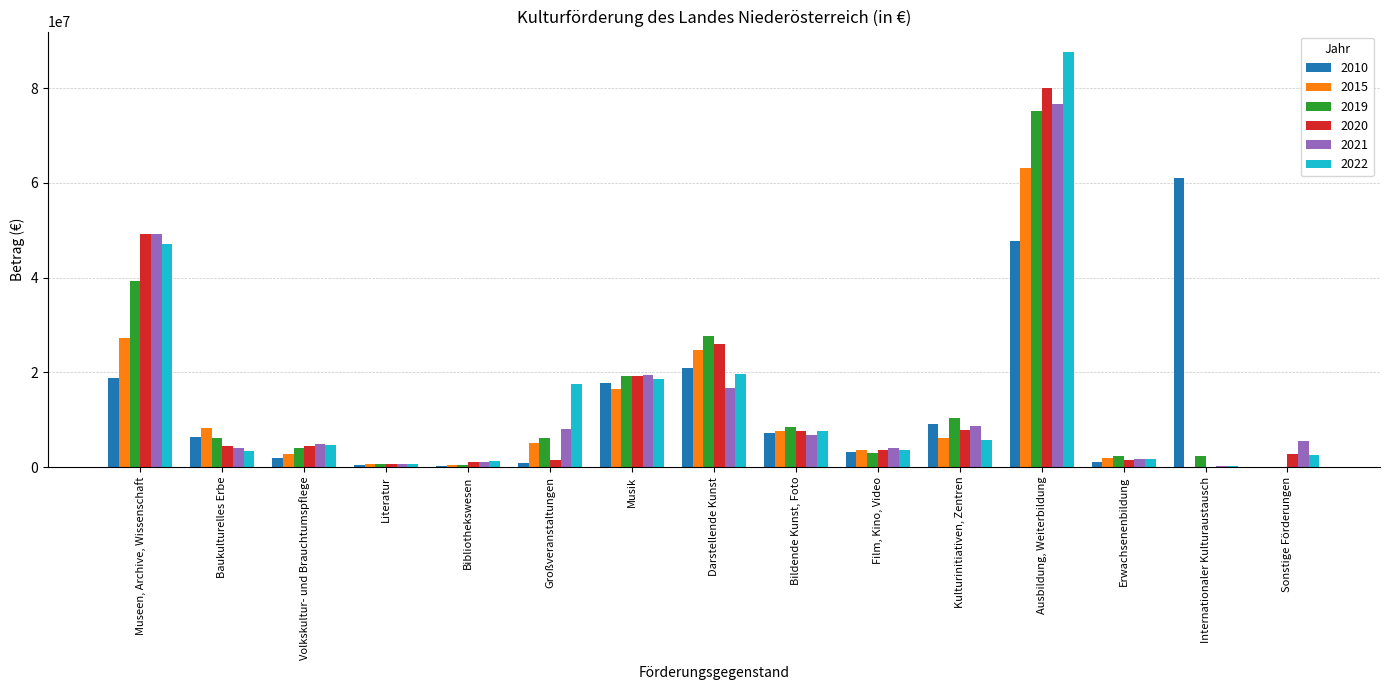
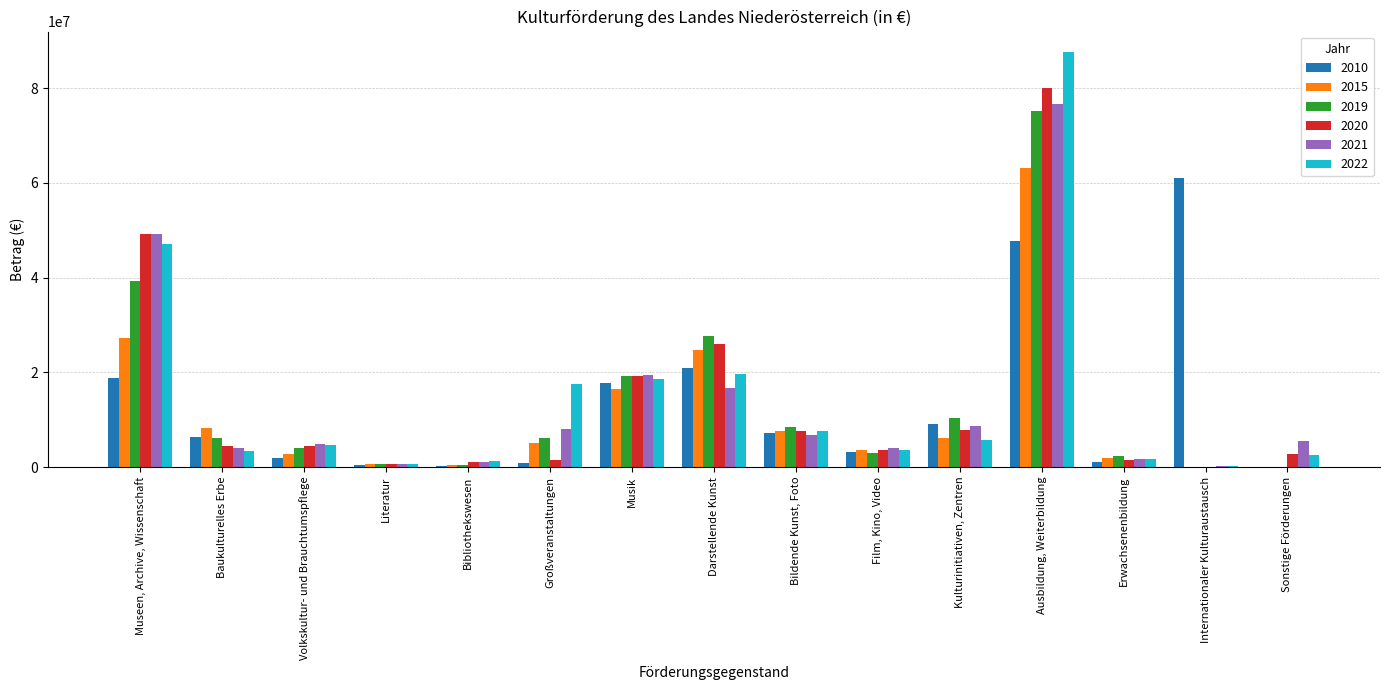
  {
    "2010": {
      "Museen, Archive, Wissenschaft": 19000000,
      "Baukulturelles Erbe": 6000000,
      "Volkskultur- und Brauchtumspflege": 2000000,
      "Literatur": 1000000,
      "Großveranstaltungen": 1000000,
      "Musik": 18000000,
      "Darstellende Kunst": 21000000,
      "Bildende Kunst, Foto": 7000000,
      "Film, Kino, Video": 3000000,
      "Kulturinitiativen, Zentren": 9000000,
      "Ausbildung, Weiterbildung": 48000000,
      "Erwachsenenbildung": 1000000,
      "Internationaler Kulturaustausch": 61000000
    },
    "2015": {
      "Museen, Archive, Wissenschaft": 27000000,
      "Baukulturelles Erbe": 8000000,
      "Volkskultur- und Brauchtumspflege": 3000000,
      "Literatur": 1000000,
      "Großveranstaltungen": 5000000,
      "Musik": 16000000,
      "Darstellende Kunst": 25000000,
      "Bildende Kunst, Foto": 8000000,
      "Film, Kino, Video": 4000000,
      "Kulturinitiativen, Zentren": 6000000,
      "Ausbildung, Weiterbildung": 63000000,
      "Erwachsenenbildung": 2000000
    },
    "2019": {
      "Museen, Archive, Wissenschaft": 39000000,
      "Baukulturelles Erbe": 6000000,
      "Volkskultur- und Brauchtumspflege": 4000000,
      "Literatur": 1000000,
      "Großveranstaltungen": 6000000,
      "Musik": 19000000,
      "Darstellende Kunst": 28000000,
      "Bildende Kunst, Foto": 8000000,
      "Film, Kino, Video": 3000000,
      "Kulturinitiativen, Zentren": 10000000,
      "Ausbildung, Weiterbildung": 75000000,
      "Erwachsenenbildung": 2000000,
-     "Internationaler Kulturaustausch": 2000000
+     "Internationaler Kulturaustausch": 0
    },
    "2020": {
      "Museen, Archive, Wissenschaft": 49000000,
      "Baukulturelles Erbe": 4000000,
      "Volkskultur- und Brauchtumspflege": 5000000,
      "Literatur": 1000000,
      "Bibliothekswesen": 1000000,
      "Großveranstaltungen": 2000000,
      "Musik": 19000000,
      "Darstellende Kunst": 26000000,
      "Bildende Kunst, Foto": 8000000,
      "Film, Kino, Video": 4000000,
      "Kulturinitiativen, Zentren": 8000000,
      "Ausbildung, Weiterbildung": 80000000,
      "Erwachsenenbildung": 2000000,
      "Sonstige Förderungen": 3000000
    },
    "2021": {
      "Museen, Archive, Wissenschaft": 49000000,
      "Baukulturelles Erbe": 4000000,
      "Volkskultur- und Brauchtumspflege": 5000000,
      "Literatur": 1000000,
      "Bibliothekswesen": 1000000,
      "Großveranstaltungen": 8000000,
      "Musik": 19000000,
      "Darstellende Kunst": 17000000,
      "Bildende Kunst, Foto": 7000000,
      "Film, Kino, Video": 4000000,
      "Kulturinitiativen, Zentren": 9000000,
      "Ausbildung, Weiterbildung": 77000000,
      "Erwachsenenbildung": 2000000,
      "Sonstige Förderungen": 6000000
    },
    "2022": {
      "Museen, Archive, Wissenschaft": 47000000,
      "Baukulturelles Erbe": 3000000,
      "Volkskultur- und Brauchtumspflege": 5000000,
      "Literatur": 1000000,
      "Bibliothekswesen": 1000000,
      "Großveranstaltungen": 18000000,
      "Musik": 19000000,
      "Darstellende Kunst": 20000000,
      "Bildende Kunst, Foto": 8000000,
      "Film, Kino, Video": 4000000,
      "Kulturinitiativen, Zentren": 6000000,
      "Ausbildung, Weiterbildung": 88000000,
      "Erwachsenenbildung": 2000000,
      "Sonstige Förderungen": 3000000
    }
  }
